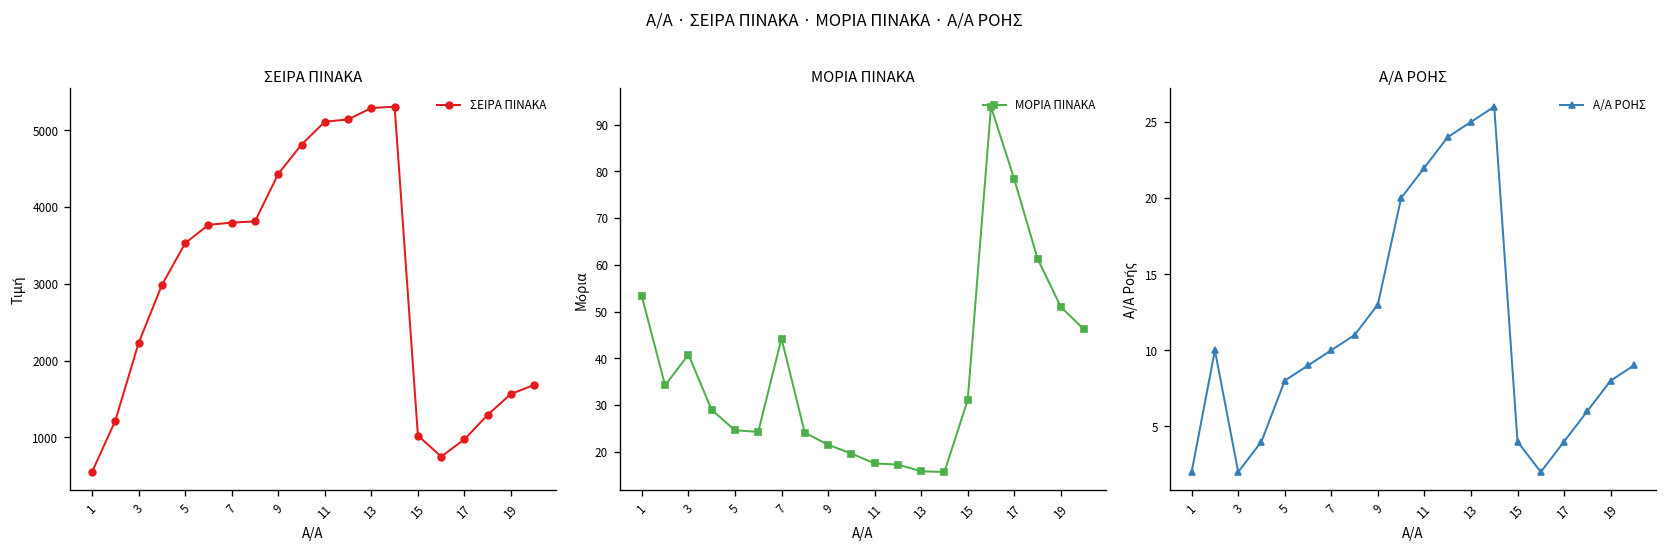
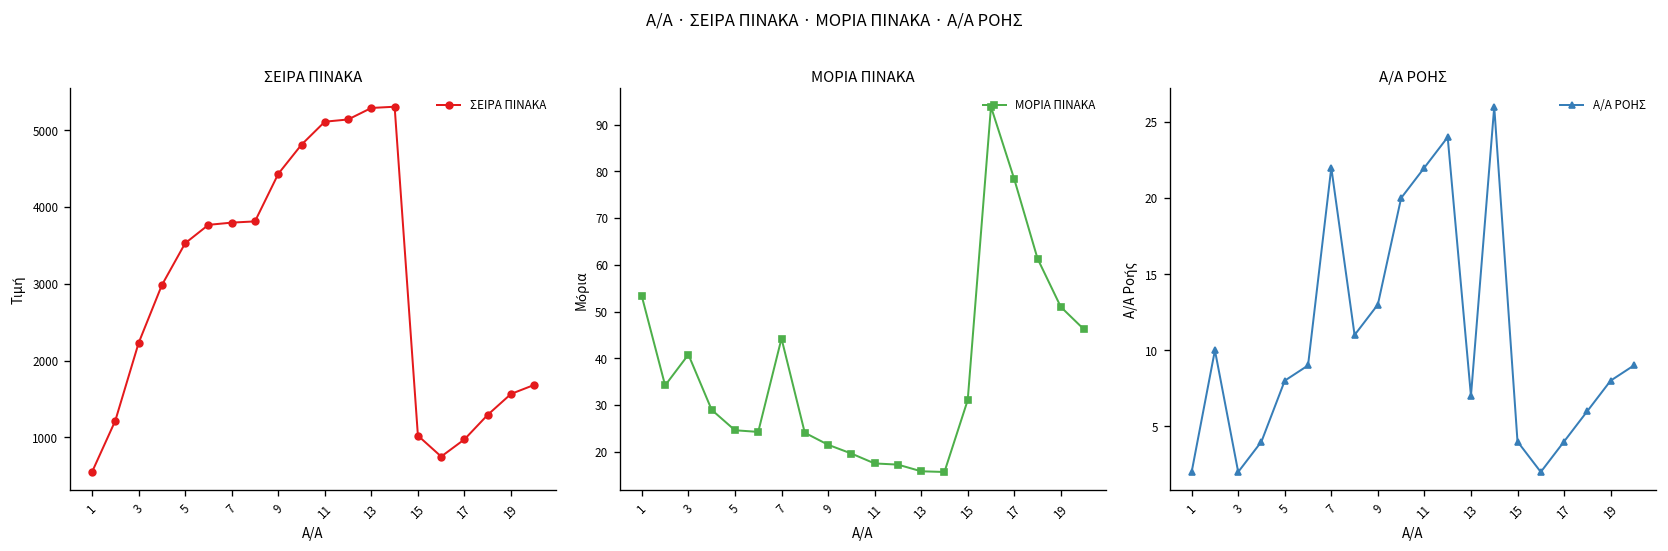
  {
    "ΣΕΙΡΑ ΠΙΝΑΚΑ": {
      "1": 500,
      "3": 2200,
      "5": 3500,
      "7": 3800,
      "9": 4400,
      "11": 5100,
      "13": 5300,
      "15": 1000,
      "17": 1000,
      "19": 1600
    },
    "ΜΟΡΙΑ ΠΙΝΑΚΑ": {
      "1": 53,
      "3": 41,
      "5": 25,
      "7": 44,
      "9": 21,
      "11": 17,
      "13": 16,
      "15": 31,
      "17": 78,
      "19": 51
    },
    "Α/Α ΡΟΗΣ": {
      "1": 2,
      "3": 2,
      "5": 8,
-     "7": 10,
+     "7": 22,
      "9": 13,
      "11": 22,
-     "13": 25,
+     "13": 7,
      "15": 4,
      "17": 4,
      "19": 8
    }
  }
